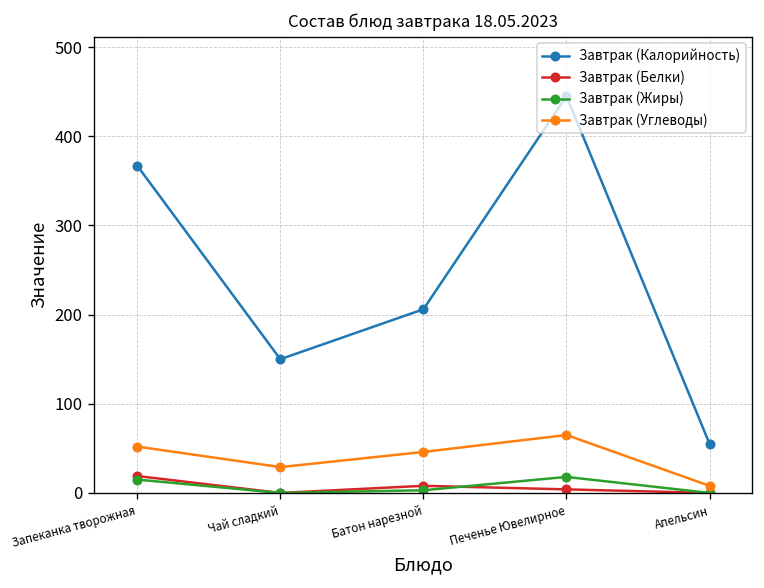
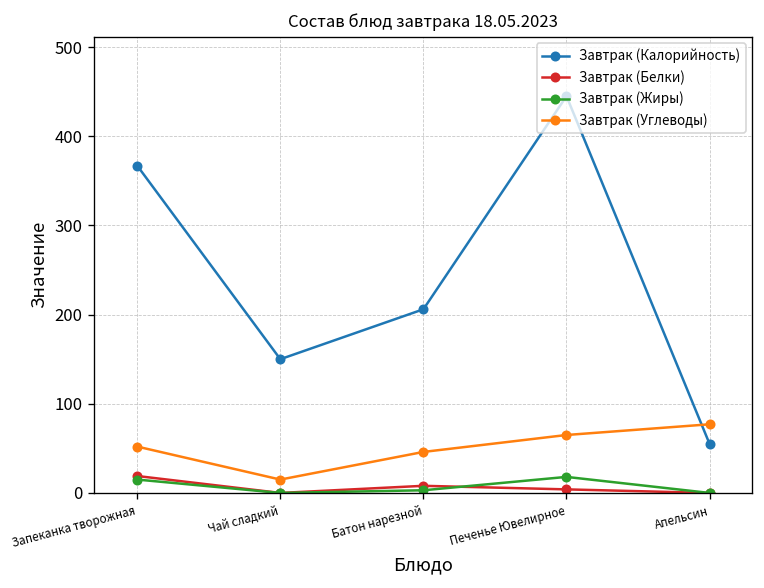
  {
    "Завтрак (Калорийность)": {
      "Запеканка творожная": 370,
      "Чай сладкий": 150,
      "Батон нарезной": 210,
      "Апельсин": 60
    },
    "Завтрак (Белки)": {
      "Запеканка творожная": 20,
      "Батон нарезной": 10,
      "Печенье Ювелирное": 0
    },
    "Завтрак (Жиры)": {
      "Запеканка творожная": 20,
      "Батон нарезной": 0,
      "Печенье Ювелирное": 20
    },
    "Завтрак (Углеводы)": {
      "Запеканка творожная": 50,
-     "Чай сладкий": 30,
+     "Чай сладкий": 20,
      "Батон нарезной": 50,
      "Печенье Ювелирное": 70,
-     "Апельсин": 10
+     "Апельсин": 80
    }
  }
